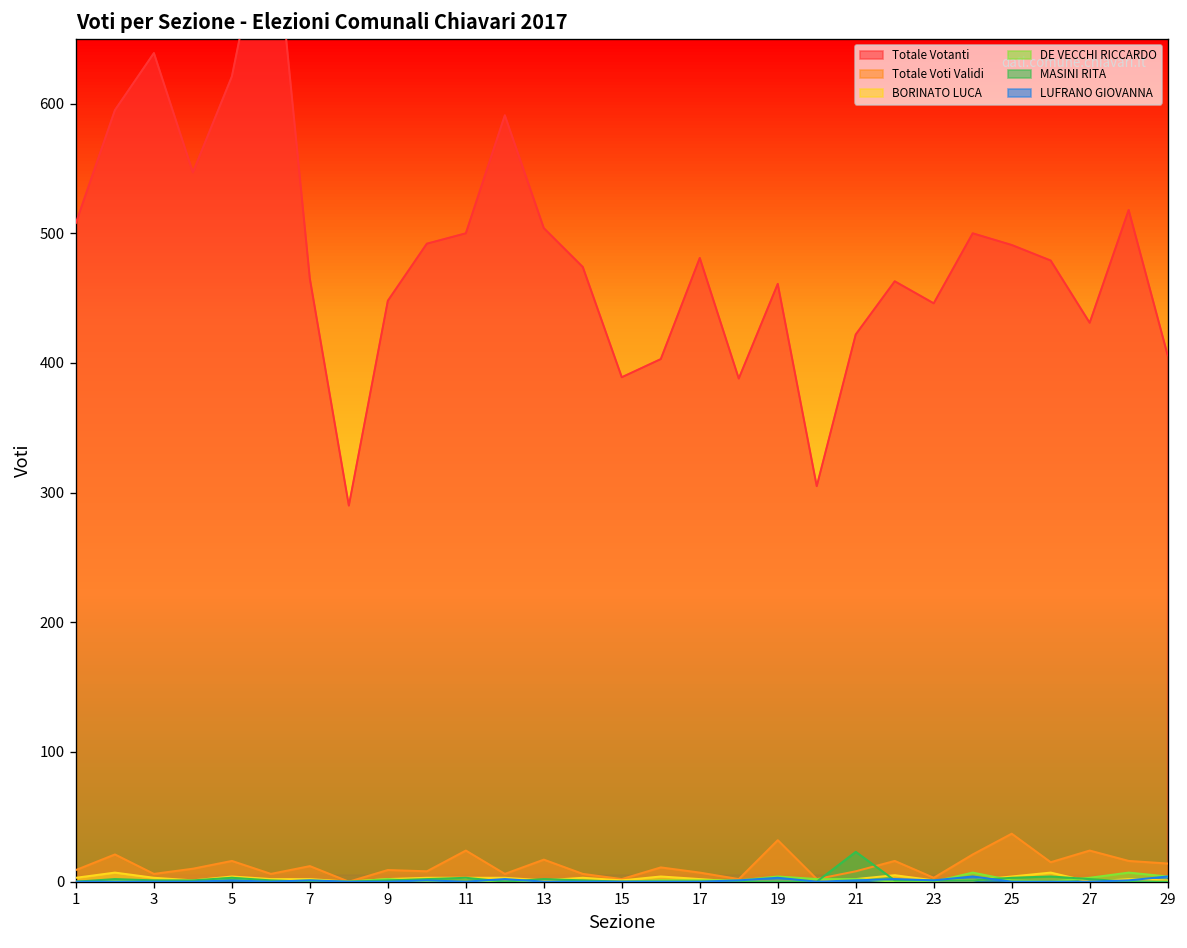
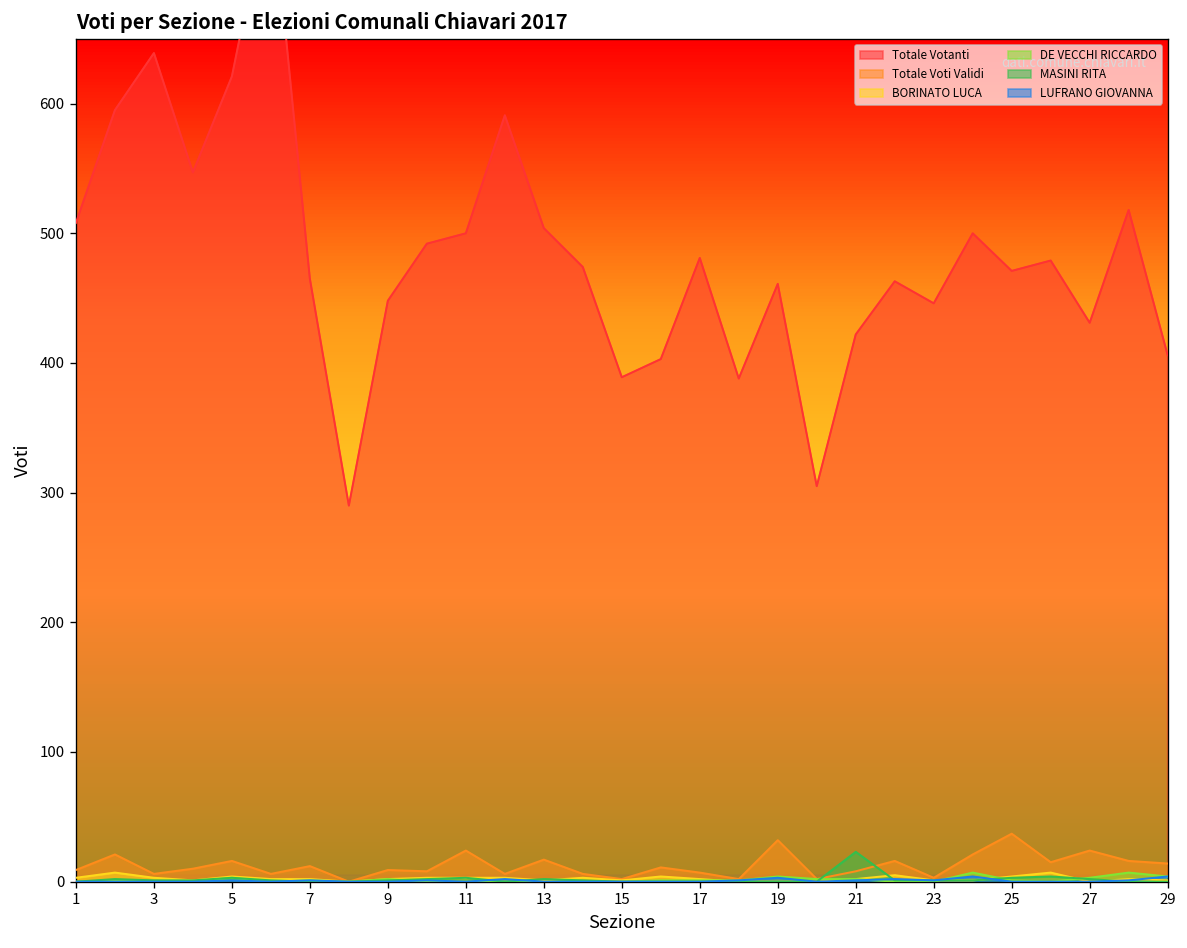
  {
    "Totale Votanti": {
      "1": 508,
      "3": 639,
      "5": 621,
      "7": 465,
      "9": 448,
      "11": 500,
      "13": 504,
      "15": 389,
      "17": 481,
      "19": 461,
      "21": 422,
      "23": 446,
-     "25": 491,
+     "25": 471,
      "27": 431,
      "29": 406
    },
    "Totale Voti Validi": {
      "1": 9,
      "3": 6,
      "5": 16,
      "7": 12,
      "9": 9,
      "11": 24,
      "13": 17,
      "17": 7,
      "19": 32,
      "21": 8,
      "25": 37,
      "27": 24,
      "29": 14
    },
    "BORINATO LUCA": {
      "1": 3
    },
    "MASINI RITA": {
      "21": 23
    }
  }
